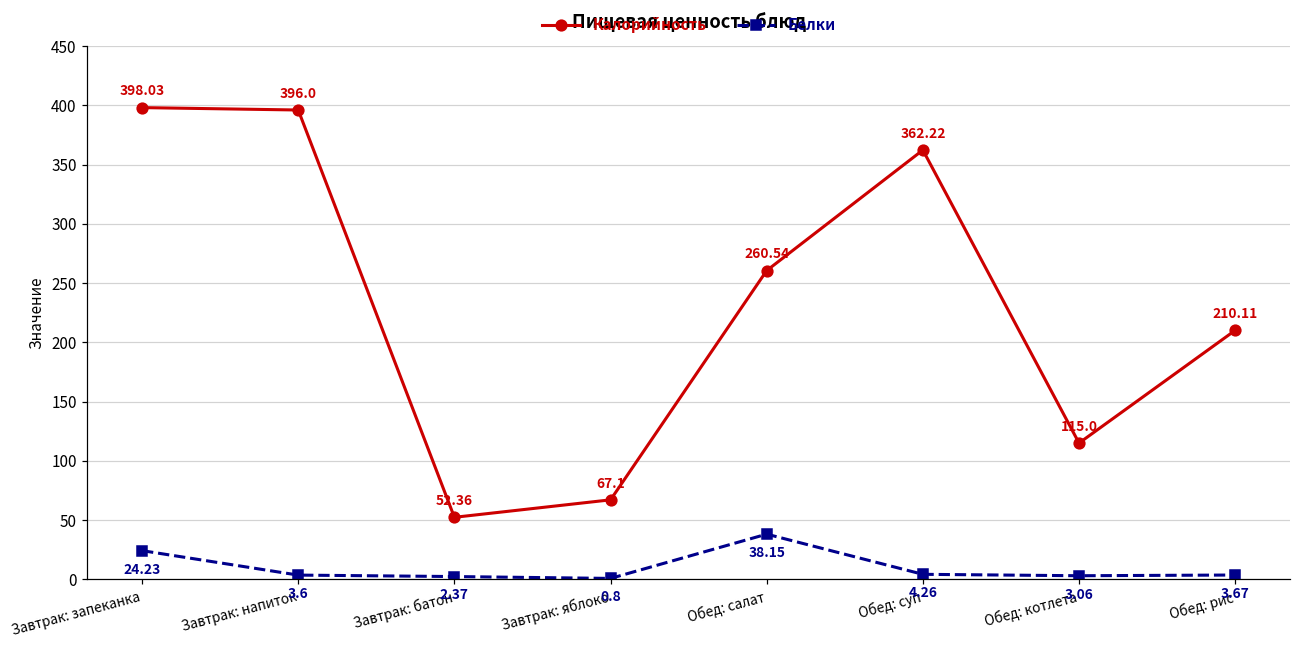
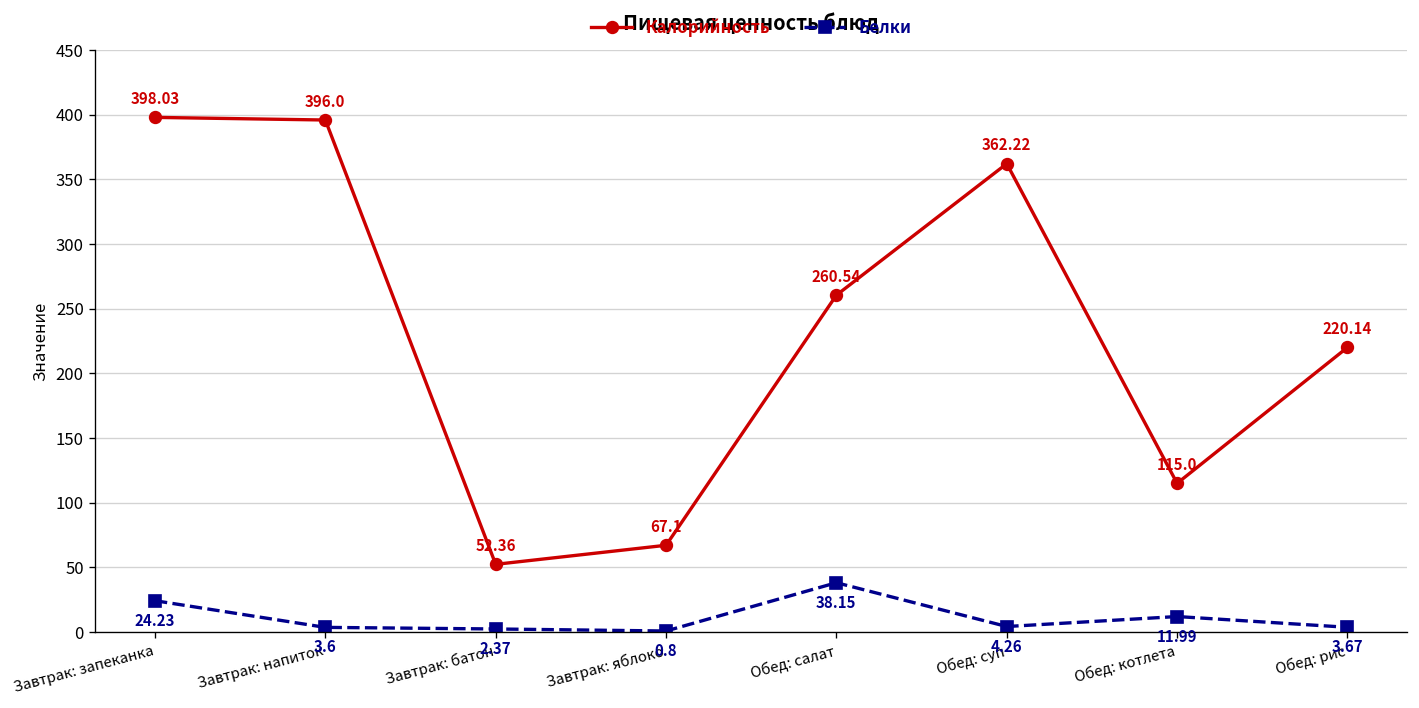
  {
    "Калорийность": {
      "Завтрак: запеканка": 398.03,
      "Завтрак: напиток": 396.0,
      "Завтрак: батон": 52.36,
      "Завтрак: яблоко": 67.1,
      "Обед: салат": 260.54,
      "Обед: суп": 362.22,
      "Обед: котлета": 115.0,
-     "Обед: рис": 210.11
+     "Обед: рис": 220.14
    },
    "Белки": {
      "Завтрак: запеканка": 24.23,
      "Завтрак: напиток": 3.6,
      "Завтрак: батон": 2.37,
      "Завтрак: яблоко": 0.8,
      "Обед: салат": 38.15,
      "Обед: суп": 4.26,
-     "Обед: котлета": 3.06,
+     "Обед: котлета": 11.99,
      "Обед: рис": 3.67
    }
  }
